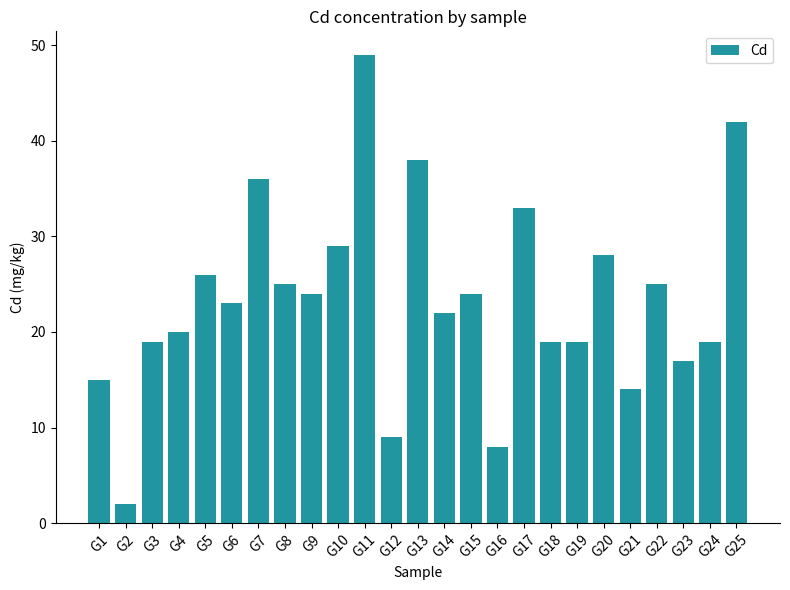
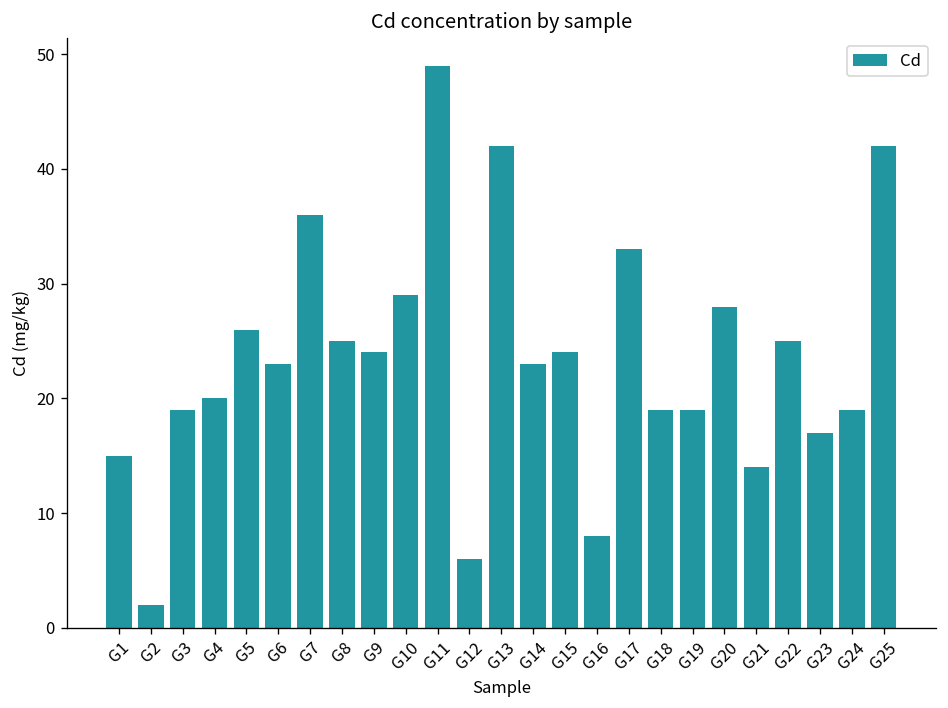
  {
    "G1": 15,
    "G2": 2,
    "G3": 19,
    "G4": 20,
    "G5": 26,
    "G6": 23,
    "G7": 36,
    "G8": 25,
    "G9": 24,
    "G10": 29,
    "G11": 49,
-   "G12": 9,
-   "G13": 38,
-   "G14": 22,
+   "G12": 6,
+   "G13": 42,
+   "G14": 23,
    "G15": 24,
    "G16": 8,
    "G17": 33,
    "G18": 19,
    "G19": 19,
    "G20": 28,
    "G21": 14,
    "G22": 25,
    "G23": 17,
    "G24": 19,
    "G25": 42
  }
